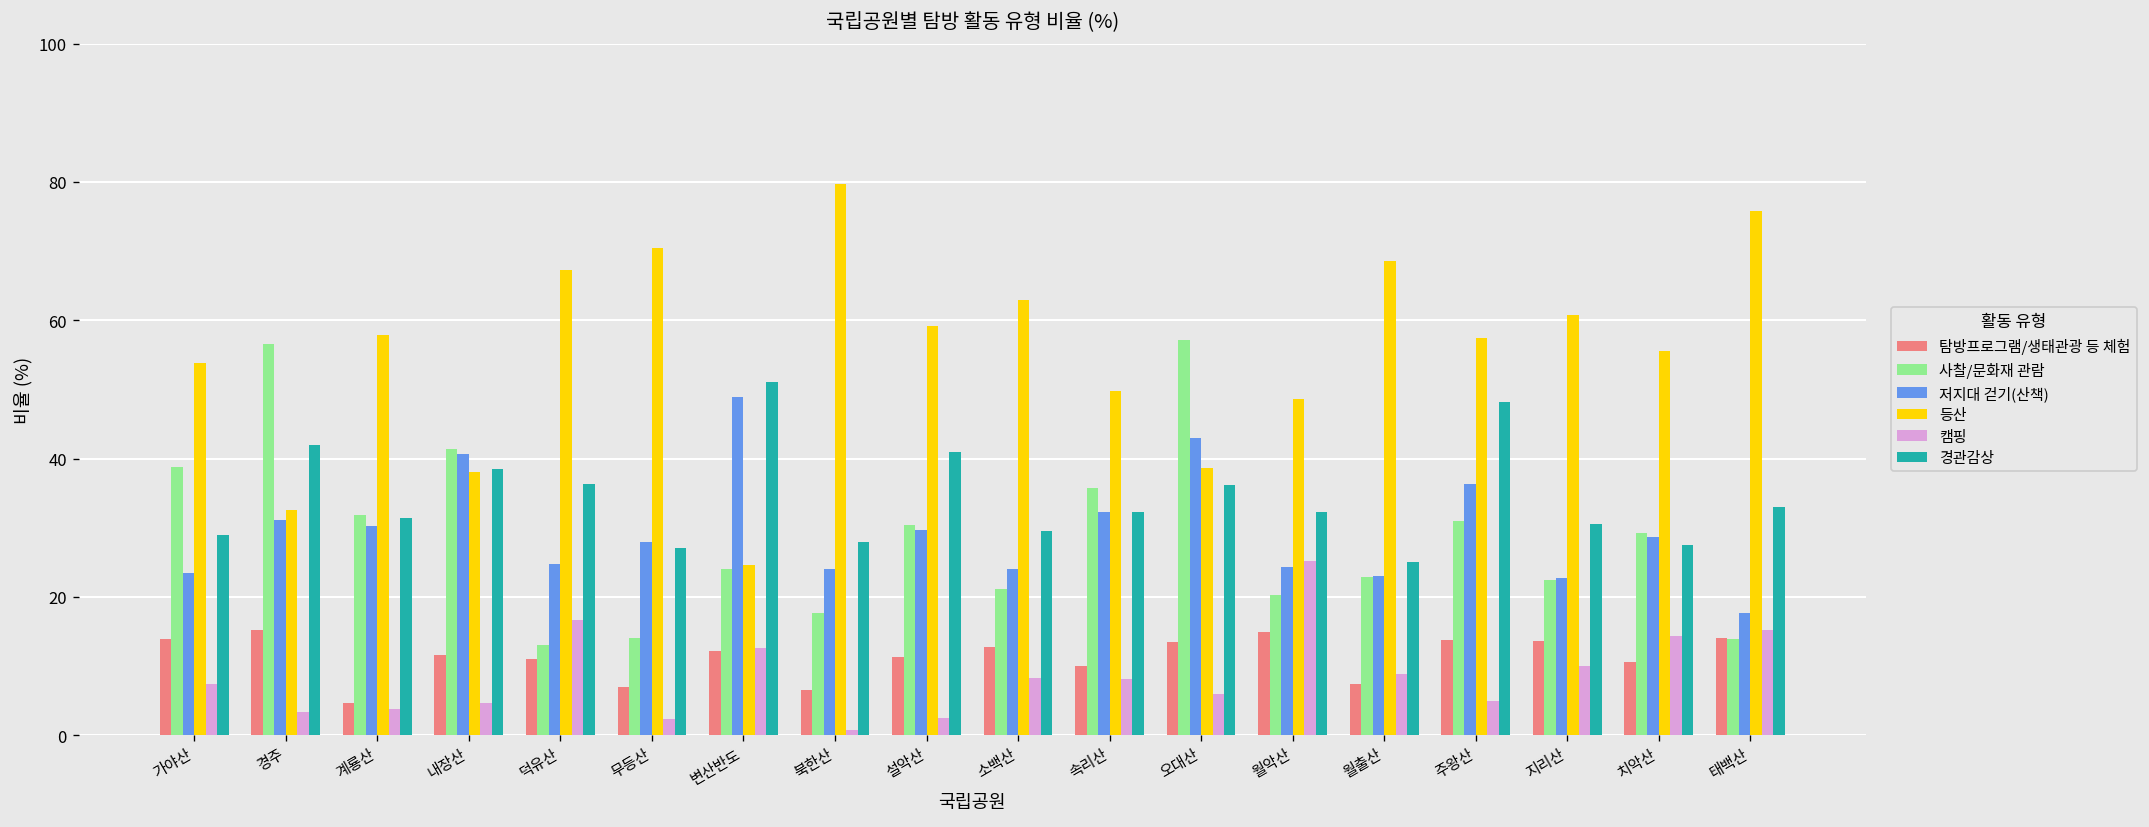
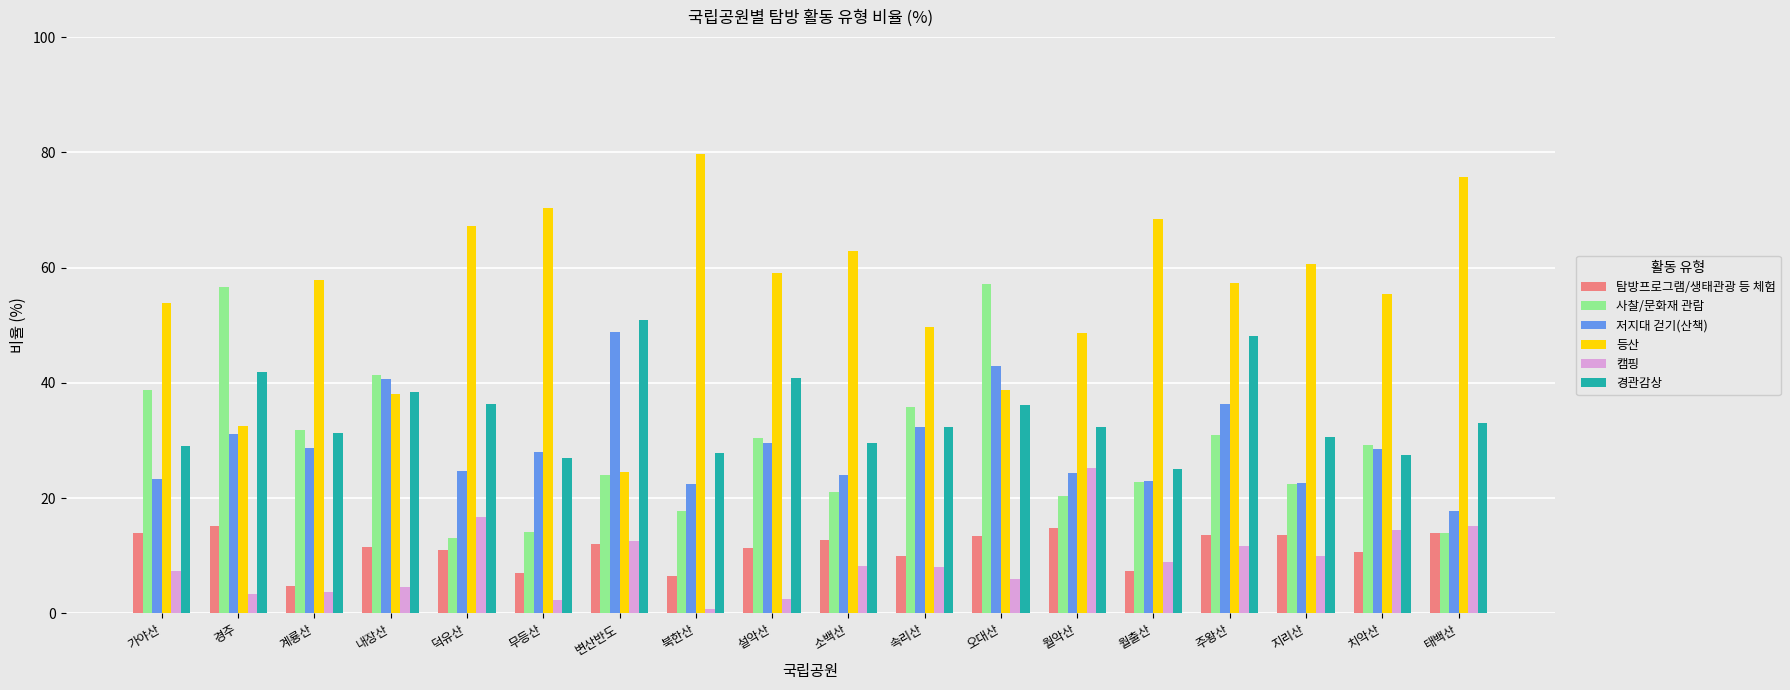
  {
    "탐방프로그램/생태관광 등 체험": {
      "가야산": 14,
      "경주": 15,
      "계룡산": 5,
      "내장산": 12,
      "덕유산": 11,
      "무등산": 7,
      "변산반도": 12,
      "북한산": 7,
      "설악산": 11,
      "소백산": 13,
      "속리산": 10,
      "오대산": 13,
      "월악산": 15,
      "월출산": 7,
      "주왕산": 14,
      "지리산": 14,
      "치악산": 11,
      "태백산": 14
    },
    "사찰/문화재 관람": {
      "가야산": 39,
      "경주": 57,
      "계룡산": 32,
      "내장산": 41,
      "덕유산": 13,
      "무등산": 14,
      "변산반도": 24,
      "북한산": 18,
      "설악산": 30,
      "소백산": 21,
      "속리산": 36,
      "오대산": 57,
      "월악산": 20,
      "월출산": 23,
      "주왕산": 31,
      "지리산": 22,
      "치악산": 29,
      "태백산": 14
    },
    "저지대 걷기(산책)": {
      "가야산": 23,
      "경주": 31,
-     "계룡산": 30,
+     "계룡산": 29,
      "내장산": 41,
      "덕유산": 25,
      "무등산": 28,
      "변산반도": 49,
-     "북한산": 24,
+     "북한산": 22,
      "설악산": 30,
      "소백산": 24,
      "속리산": 32,
      "오대산": 43,
      "월악산": 24,
      "월출산": 23,
      "주왕산": 36,
      "지리산": 23,
      "치악산": 29,
      "태백산": 18
    },
    "등산": {
      "가야산": 54,
      "경주": 33,
      "계룡산": 58,
      "내장산": 38,
      "덕유산": 67,
      "무등산": 70,
      "변산반도": 25,
      "북한산": 80,
      "설악산": 59,
      "소백산": 63,
      "속리산": 50,
      "오대산": 39,
      "월악산": 49,
      "월출산": 69,
      "주왕산": 57,
      "지리산": 61,
      "치악산": 56,
      "태백산": 76
    },
    "캠핑": {
      "가야산": 7,
      "경주": 3,
      "계룡산": 4,
      "내장산": 5,
      "덕유산": 17,
      "무등산": 2,
      "변산반도": 13,
      "북한산": 1,
      "설악산": 3,
      "소백산": 8,
      "속리산": 8,
      "오대산": 6,
      "월악산": 25,
      "월출산": 9,
-     "주왕산": 5,
+     "주왕산": 12,
      "지리산": 10,
      "치악산": 14,
      "태백산": 15
    },
    "경관감상": {
      "가야산": 29,
      "경주": 42,
      "계룡산": 31,
      "내장산": 39,
      "덕유산": 36,
      "무등산": 27,
      "변산반도": 51,
      "북한산": 28,
      "설악산": 41,
      "소백산": 30,
      "속리산": 32,
      "오대산": 36,
      "월악산": 32,
      "월출산": 25,
      "주왕산": 48,
      "지리산": 31,
      "치악산": 28,
      "태백산": 33
    }
  }
